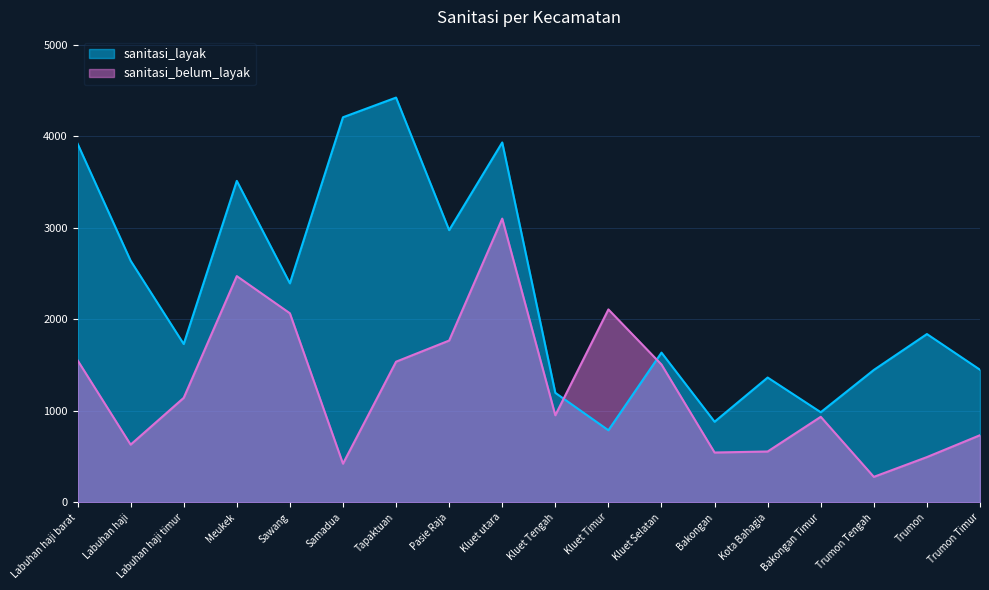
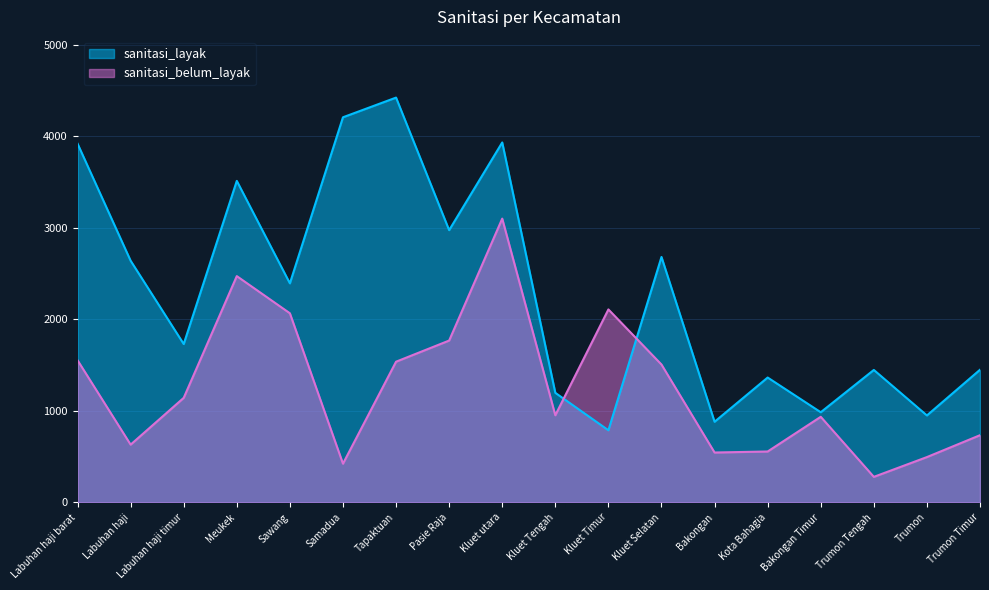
  {
    "sanitasi_layak": {
      "Labuhan haji barat": 3900,
      "Labuhan haji": 2600,
      "Labuhan haji timur": 1700,
      "Meukek": 3500,
      "Sawang": 2400,
      "Samadua": 4200,
      "Tapaktuan": 4400,
      "Pasie Raja": 3000,
      "Kluet utara": 3900,
      "Kluet Tengah": 1200,
      "Kluet Timur": 800,
-     "Kluet Selatan": 1600,
+     "Kluet Selatan": 2700,
      "Bakongan": 900,
      "Kota Bahagia": 1400,
      "Bakongan Timur": 1000,
      "Trumon Tengah": 1400,
-     "Trumon": 1800,
+     "Trumon": 900,
      "Trumon Timur": 1400
    },
    "sanitasi_belum_layak": {
      "Labuhan haji barat": 1600,
      "Labuhan haji": 600,
      "Labuhan haji timur": 1100,
      "Meukek": 2500,
      "Sawang": 2100,
      "Samadua": 400,
      "Tapaktuan": 1500,
      "Pasie Raja": 1800,
      "Kluet utara": 3100,
      "Kluet Tengah": 1000,
      "Kluet Timur": 2100,
      "Kluet Selatan": 1500,
      "Bakongan": 500,
      "Kota Bahagia": 600,
      "Bakongan Timur": 900,
      "Trumon Tengah": 300,
      "Trumon": 500,
      "Trumon Timur": 700
    }
  }
